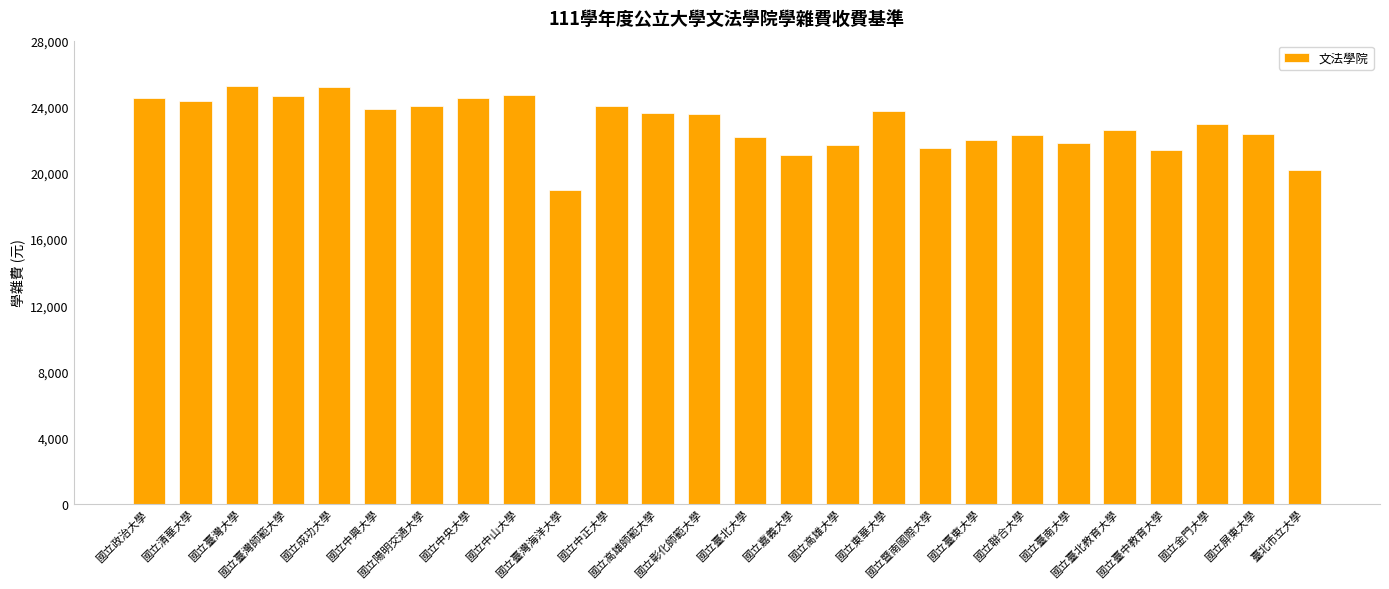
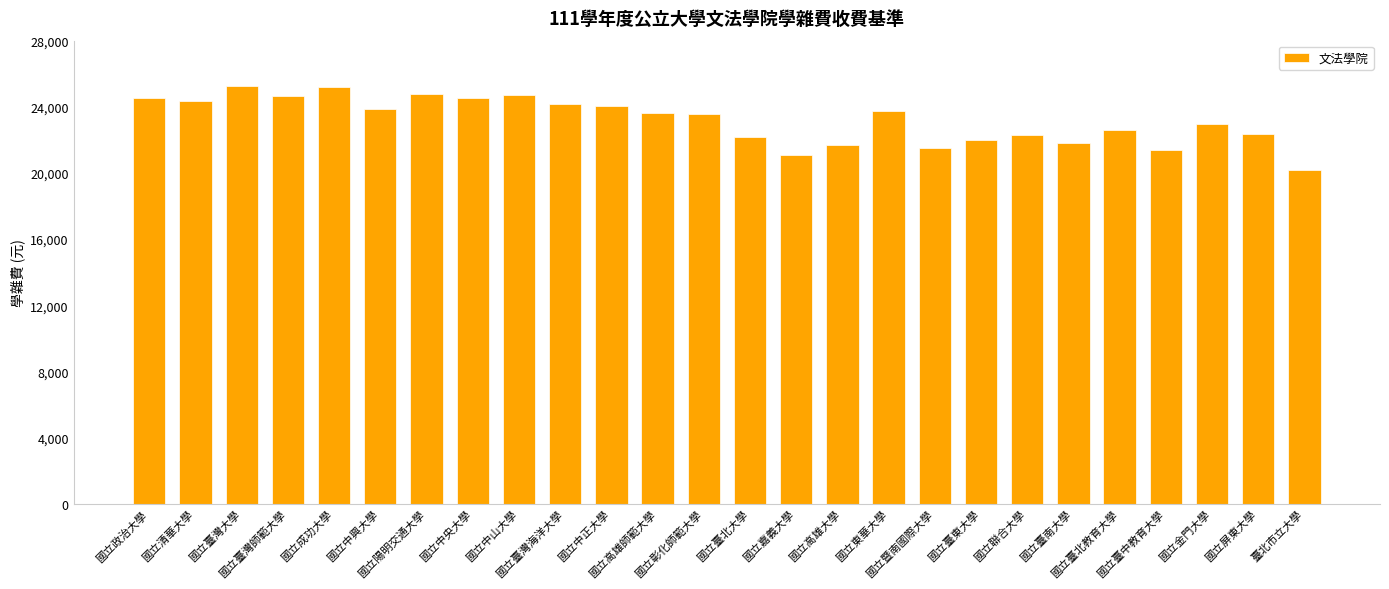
  {
    "國立政治大學": "24,500",
    "國立清華大學": "24,400",
    "國立臺灣大學": "25,200",
    "國立臺灣師範大學": "24,600",
    "國立成功大學": "25,200",
    "國立中興大學": "23,900",
-   "國立陽明交通大學": "24,100",
+   "國立陽明交通大學": "24,800",
    "國立中央大學": "24,500",
    "國立中山大學": "24,700",
-   "國立臺灣海洋大學": "19,000",
+   "國立臺灣海洋大學": "24,100",
    "國立中正大學": "24,000",
    "國立高雄師範大學": "23,600",
    "國立彰化師範大學": "23,600",
    "國立臺北大學": "22,200",
    "國立嘉義大學": "21,100",
    "國立高雄大學": "21,700",
    "國立東華大學": "23,700",
    "國立暨南國際大學": "21,500",
    "國立臺東大學": "22,000",
    "國立聯合大學": "22,300",
    "國立臺南大學": "21,800",
    "國立臺北教育大學": "22,600",
    "國立臺中教育大學": "21,400",
    "國立金門大學": "23,000",
    "國立屏東大學": "22,400",
    "臺北市立大學": "20,200"
  }
